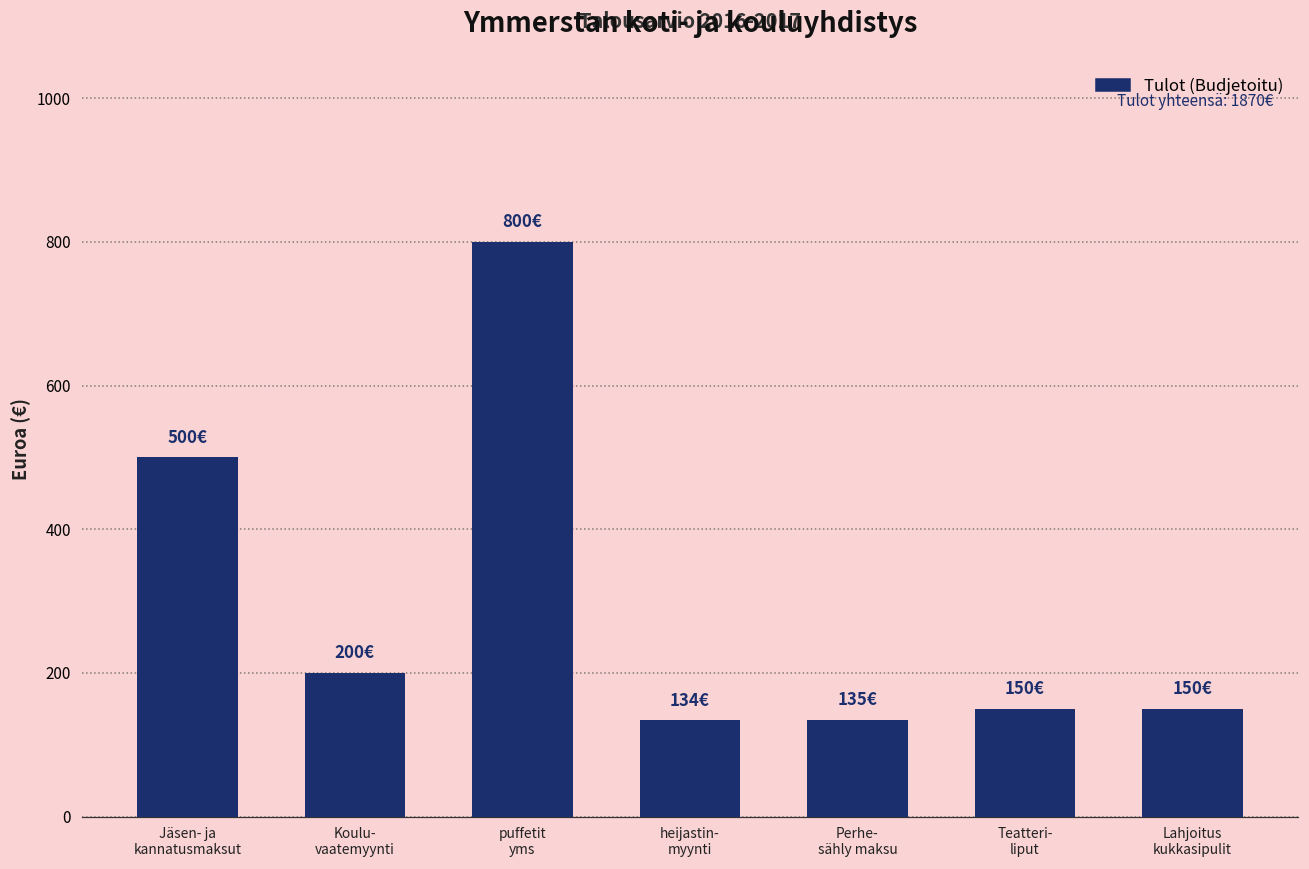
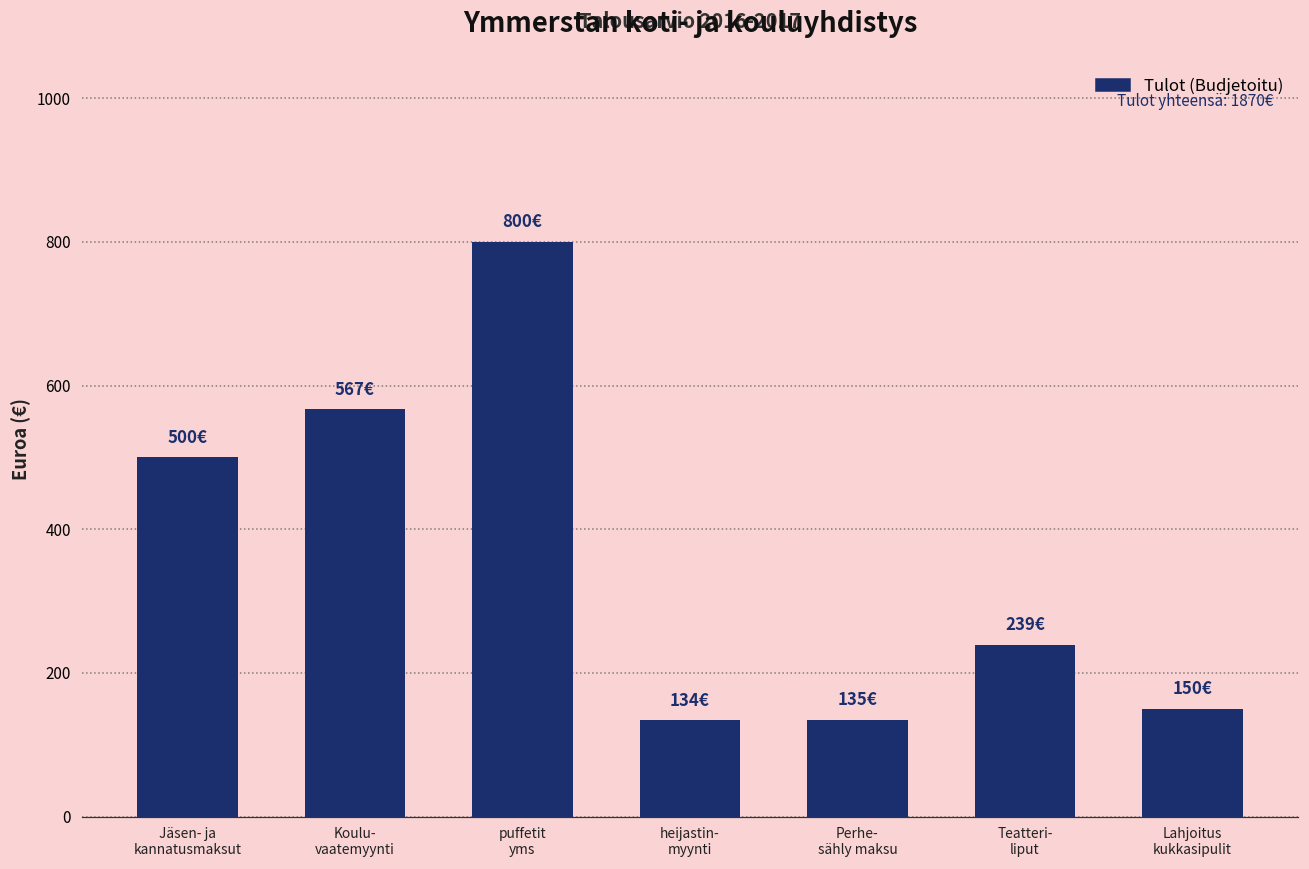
  {
    "Jäsen- ja kannatusmaksut": "500€",
-   "Koulu- vaatemyynti": "200€",
+   "Koulu- vaatemyynti": "567€",
    "puffetit yms": "800€",
    "heijastin- myynti": "134€",
    "Perhe- sähly maksu": "135€",
-   "Teatteri- liput": "150€",
+   "Teatteri- liput": "239€",
    "Lahjoitus kukkasipulit": "150€"
  }
